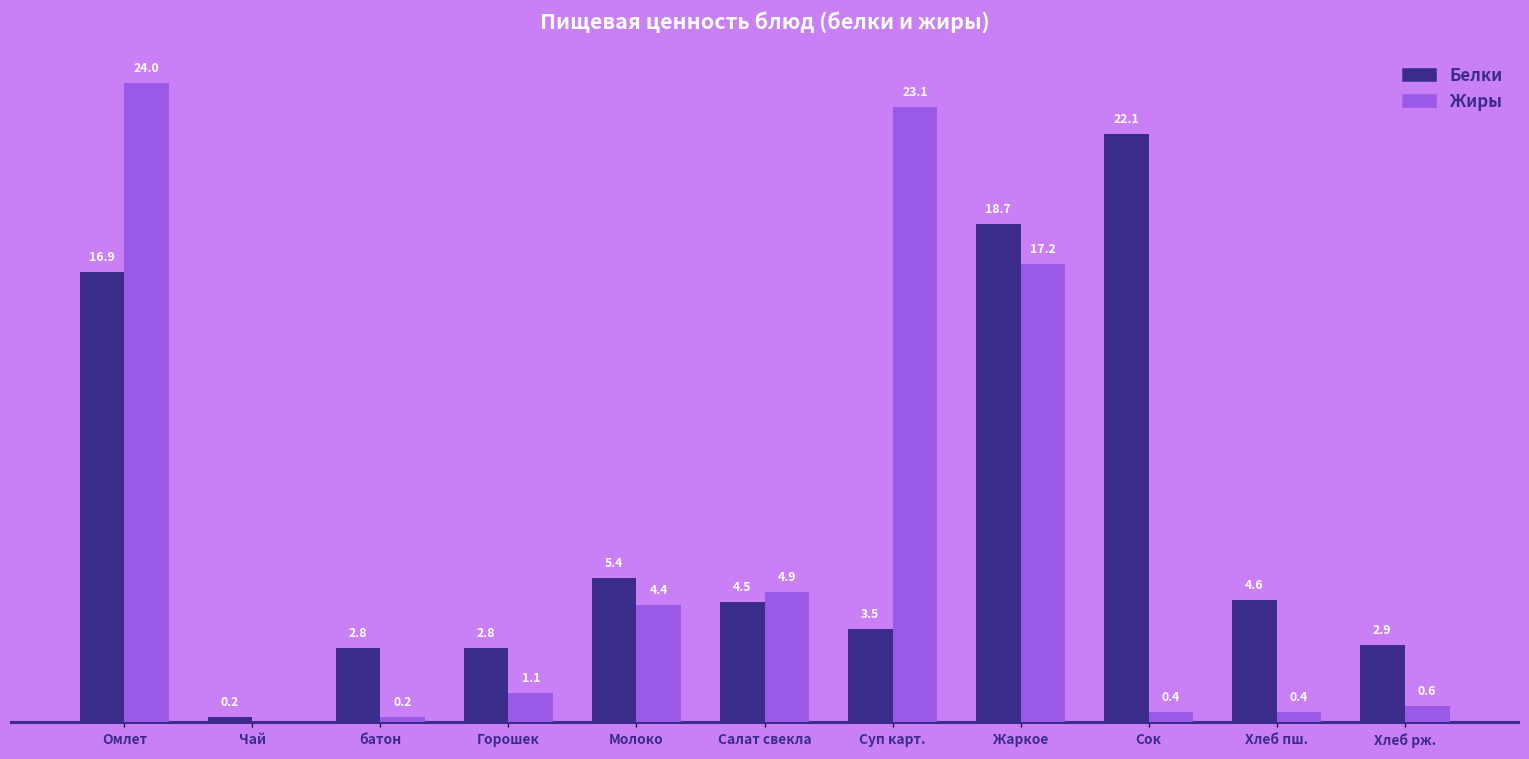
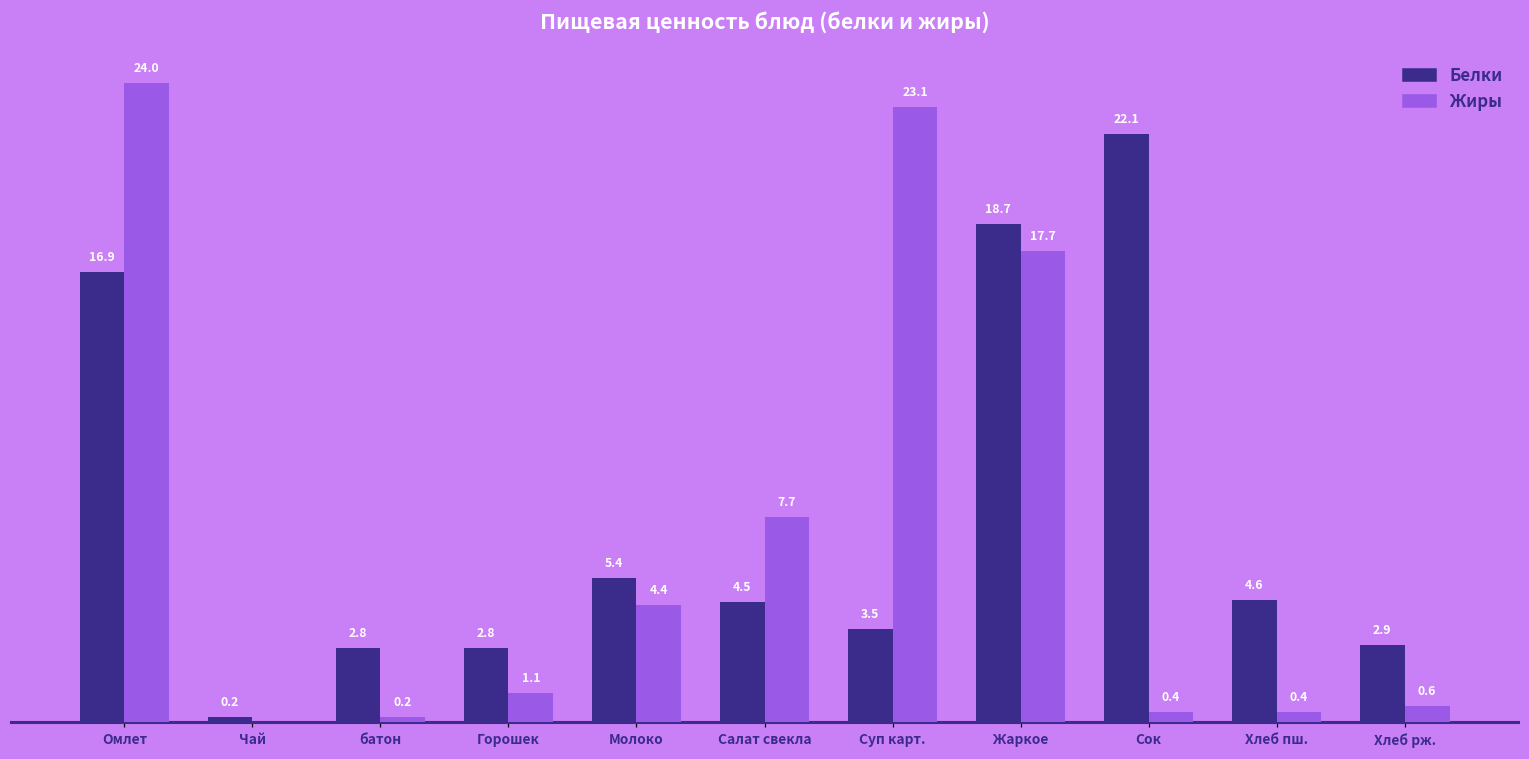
  {
    "Белки": {
      "Омлет": 16.9,
      "Чай": 0.2,
      "батон": 2.8,
      "Горошек": 2.8,
      "Молоко": 5.4,
      "Салат свекла": 4.5,
      "Суп карт.": 3.5,
      "Жаркое": 18.7,
      "Сок": 22.1,
      "Хлеб пш.": 4.6,
      "Хлеб рж.": 2.9
    },
    "Жиры": {
      "Омлет": 24.0,
      "батон": 0.2,
      "Горошек": 1.1,
      "Молоко": 4.4,
-     "Салат свекла": 4.9,
+     "Салат свекла": 7.7,
      "Суп карт.": 23.1,
-     "Жаркое": 17.2,
+     "Жаркое": 17.7,
      "Сок": 0.4,
      "Хлеб пш.": 0.4,
      "Хлеб рж.": 0.6
    }
  }
